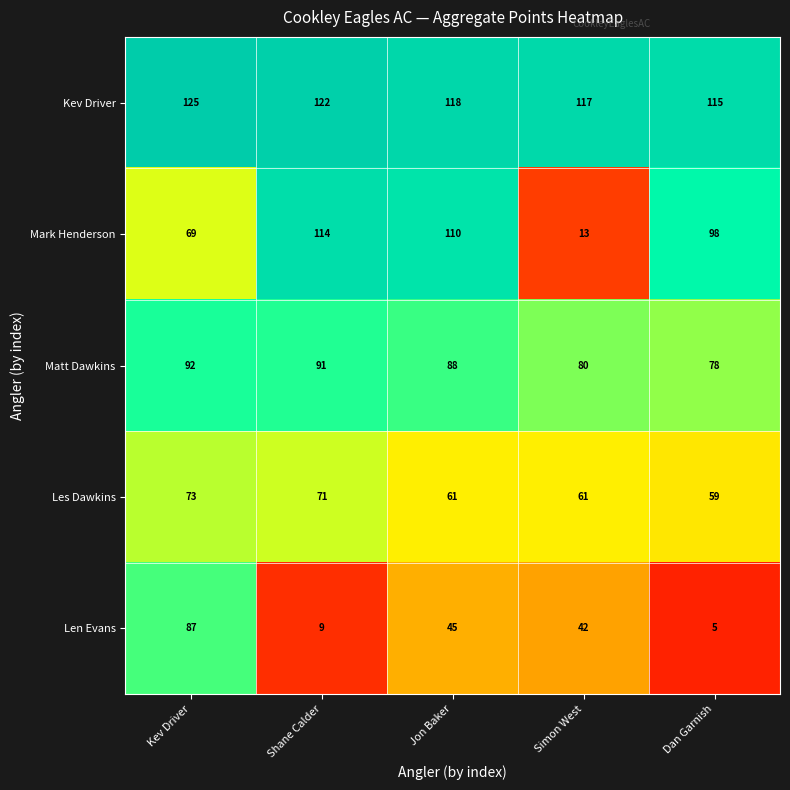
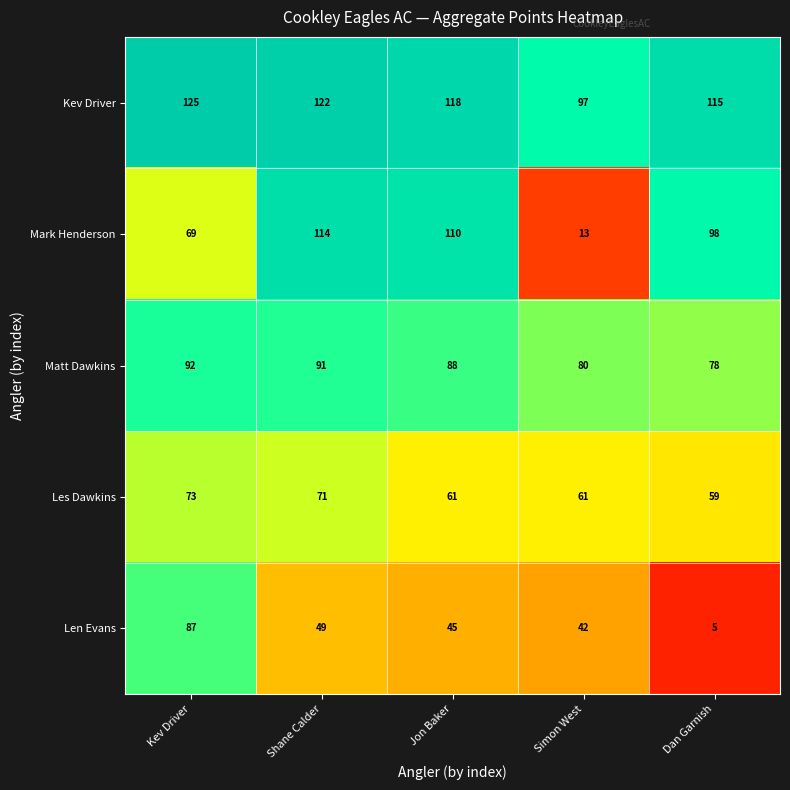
  {
    "Kev Driver": {
      "Kev Driver": 125,
      "Shane Calder": 122,
      "Jon Baker": 118,
-     "Simon West": 117,
+     "Simon West": 97,
      "Dan Garnish": 115
    },
    "Mark Henderson": {
      "Kev Driver": 69,
      "Shane Calder": 114,
      "Jon Baker": 110,
      "Simon West": 13,
      "Dan Garnish": 98
    },
    "Matt Dawkins": {
      "Kev Driver": 92,
      "Shane Calder": 91,
      "Jon Baker": 88,
      "Simon West": 80,
      "Dan Garnish": 78
    },
    "Les Dawkins": {
      "Kev Driver": 73,
      "Shane Calder": 71,
      "Jon Baker": 61,
      "Simon West": 61,
      "Dan Garnish": 59
    },
    "Len Evans": {
      "Kev Driver": 87,
-     "Shane Calder": 9,
+     "Shane Calder": 49,
      "Jon Baker": 45,
      "Simon West": 42,
      "Dan Garnish": 5
    }
  }
